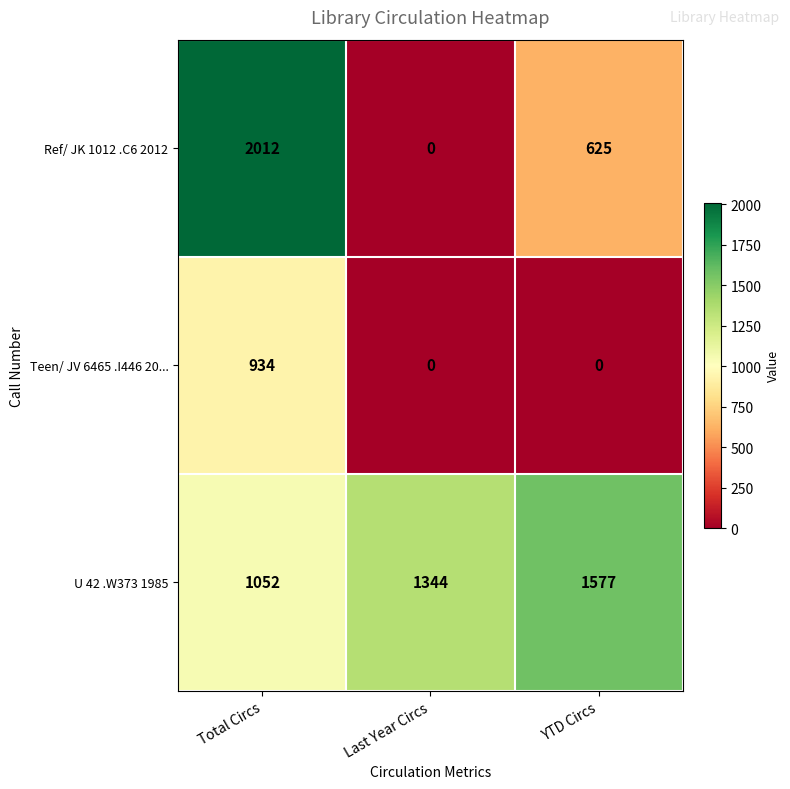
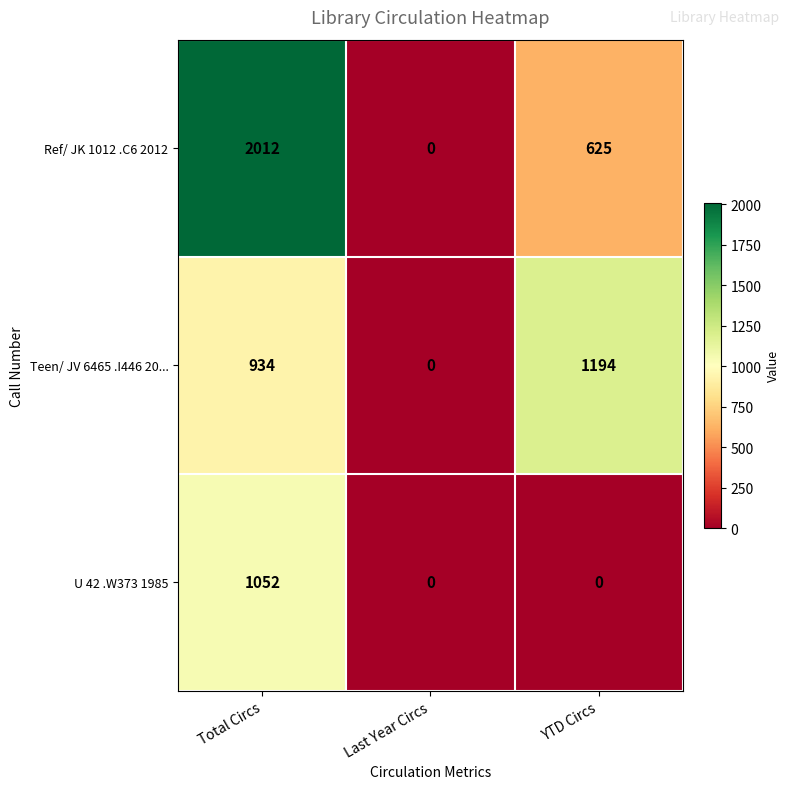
  {
    "Ref/ JK 1012 .C6 2012": {
      "Total Circs": 2012,
      "Last Year Circs": 0,
      "YTD Circs": 625
    },
    "Teen/ JV 6465 .I446 20...": {
      "Total Circs": 934,
      "Last Year Circs": 0,
-     "YTD Circs": 0
+     "YTD Circs": 1194
    },
    "U 42 .W373 1985": {
      "Total Circs": 1052,
-     "Last Year Circs": 1344,
-     "YTD Circs": 1577
+     "Last Year Circs": 0,
+     "YTD Circs": 0
    }
  }
